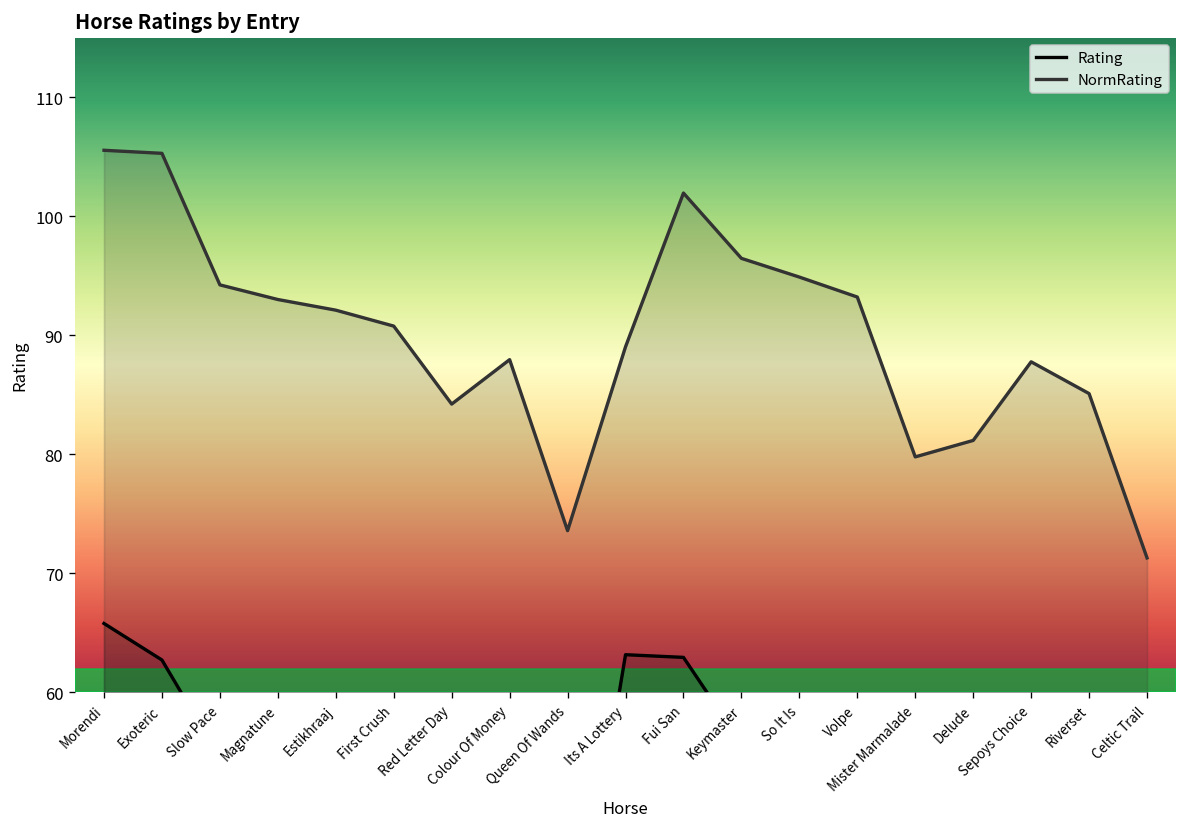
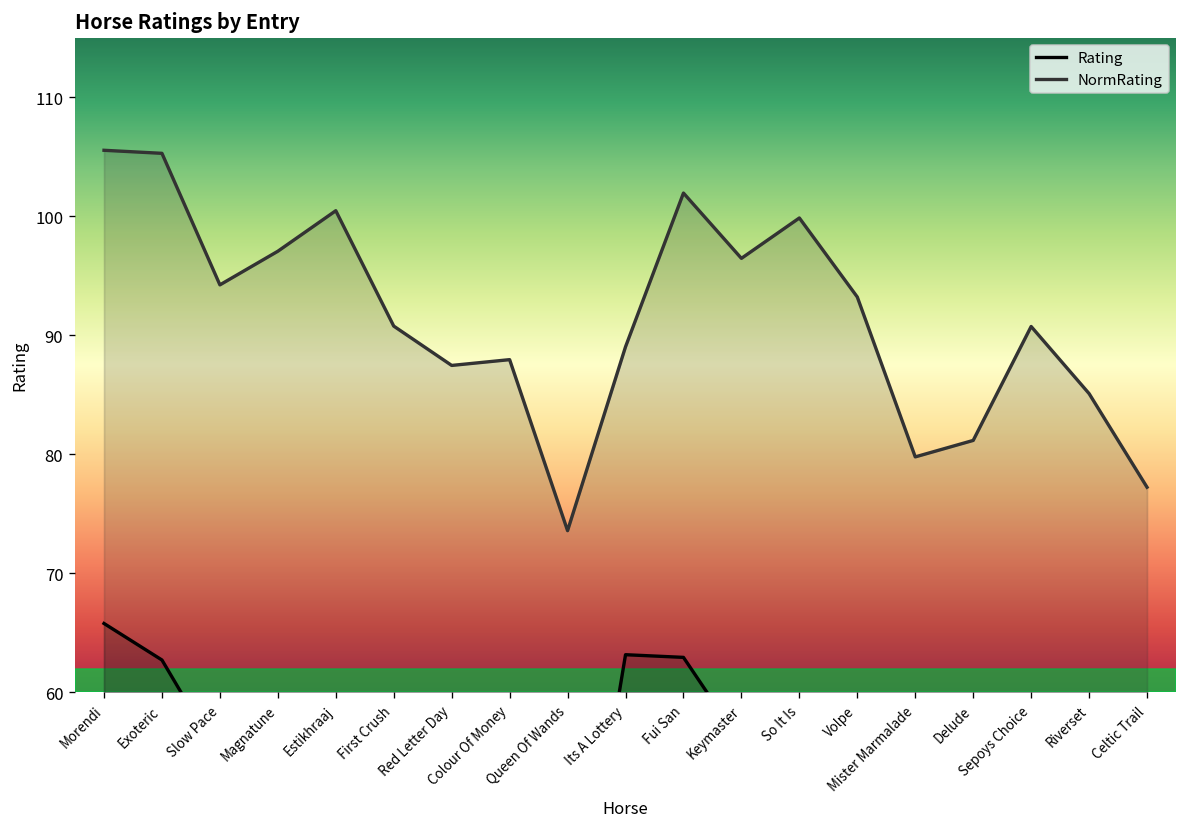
  {
    "NormRating": {
      "Morendi": 106,
      "Exoteric": 105,
      "Slow Pace": 94,
-     "Magnatune": 93,
-     "Estikhraaj": 92,
+     "Magnatune": 97,
+     "Estikhraaj": 100,
      "First Crush": 91,
-     "Red Letter Day": 84,
+     "Red Letter Day": 87,
      "Colour Of Money": 88,
      "Queen Of Wands": 74,
      "Its A Lottery": 89,
      "Fui San": 102,
      "Keymaster": 96,
-     "So It Is": 95,
+     "So It Is": 100,
      "Volpe": 93,
      "Mister Marmalade": 80,
      "Delude": 81,
-     "Sepoys Choice": 88,
+     "Sepoys Choice": 91,
      "Riverset": 85,
-     "Celtic Trail": 71
+     "Celtic Trail": 77
    }
  }
